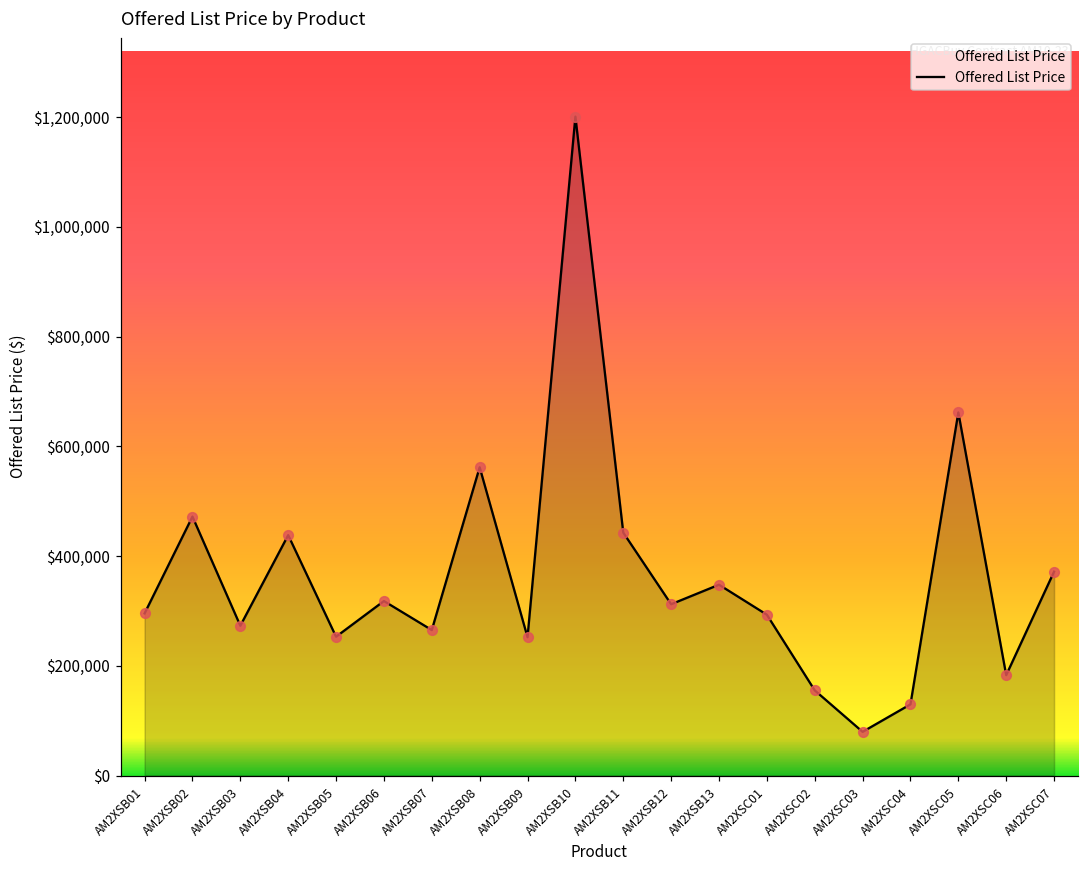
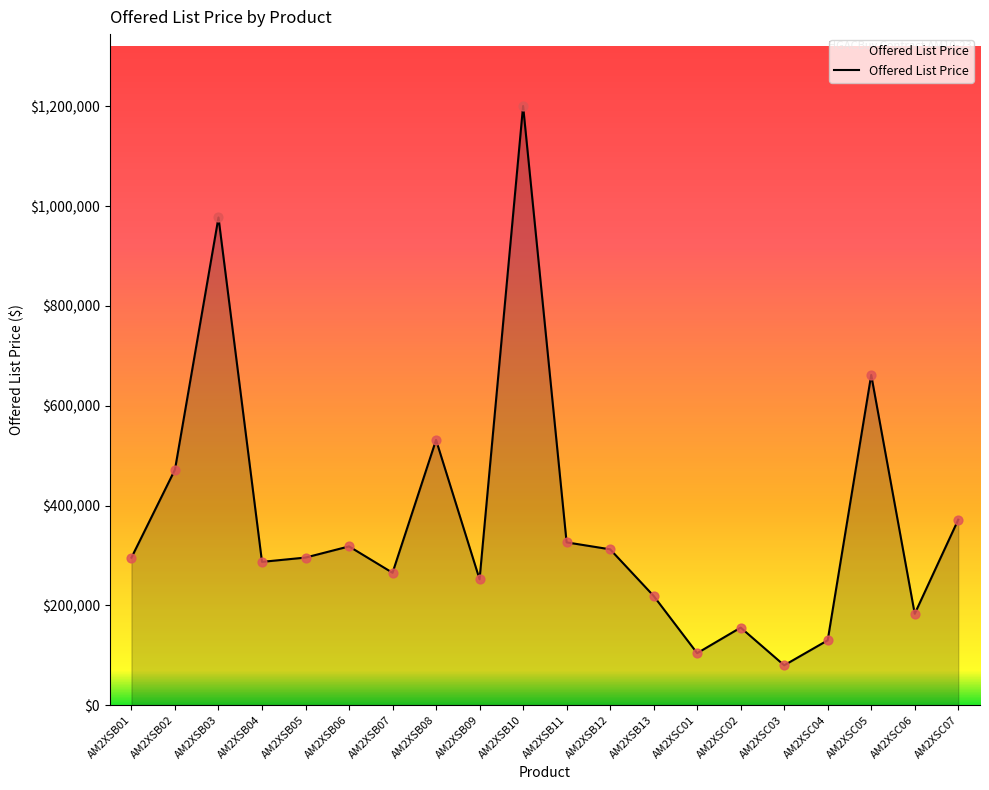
  {
    "AM2XSB01": "$300,000",
    "AM2XSB02": "$470,000",
-   "AM2XSB03": "$270,000",
-   "AM2XSB04": "$440,000",
-   "AM2XSB05": "$250,000",
+   "AM2XSB03": "$980,000",
+   "AM2XSB04": "$290,000",
+   "AM2XSB05": "$300,000",
    "AM2XSB06": "$320,000",
    "AM2XSB07": "$270,000",
-   "AM2XSB08": "$560,000",
+   "AM2XSB08": "$530,000",
    "AM2XSB09": "$250,000",
    "AM2XSB10": "$1,200,000",
-   "AM2XSB11": "$440,000",
+   "AM2XSB11": "$330,000",
    "AM2XSB12": "$310,000",
-   "AM2XSB13": "$350,000",
-   "AM2XSC01": "$290,000",
+   "AM2XSB13": "$220,000",
+   "AM2XSC01": "$100,000",
    "AM2XSC02": "$160,000",
    "AM2XSC03": "$80,000",
    "AM2XSC04": "$130,000",
    "AM2XSC05": "$660,000",
    "AM2XSC06": "$180,000",
    "AM2XSC07": "$370,000"
  }
